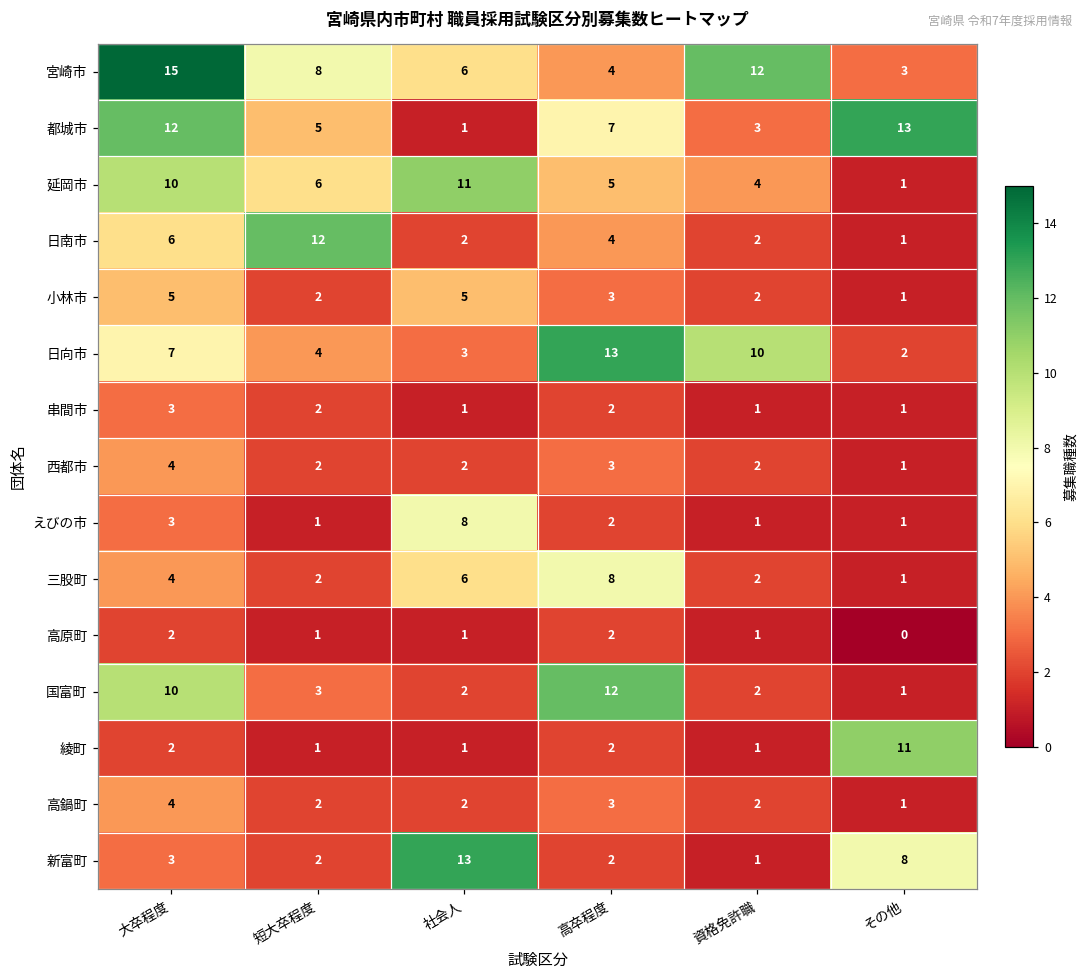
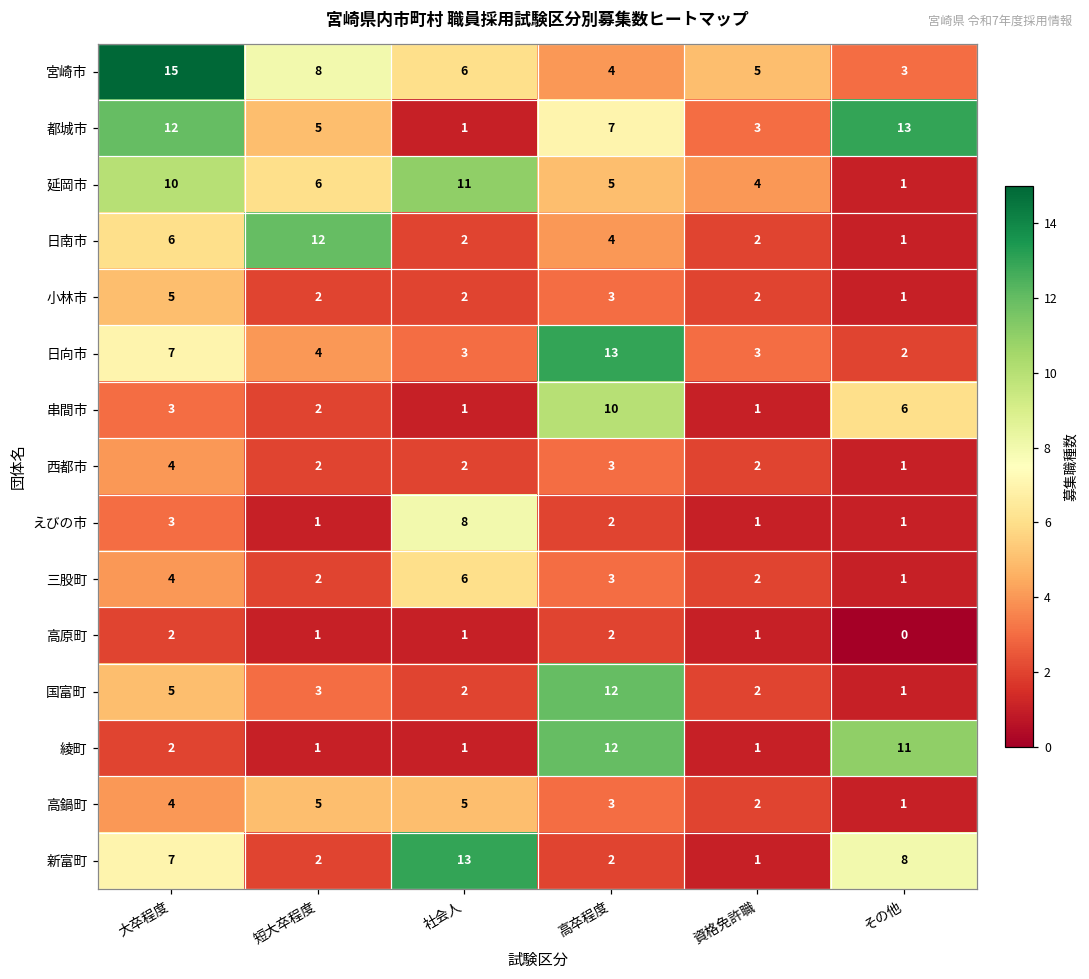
  {
    "宮崎市": {
      "大卒程度": 15,
      "短大卒程度": 8,
      "社会人": 6,
      "高卒程度": 4,
-     "資格免許職": 12,
+     "資格免許職": 5,
      "その他": 3
    },
    "都城市": {
      "大卒程度": 12,
      "短大卒程度": 5,
      "社会人": 1,
      "高卒程度": 7,
      "資格免許職": 3,
      "その他": 13
    },
    "延岡市": {
      "大卒程度": 10,
      "短大卒程度": 6,
      "社会人": 11,
      "高卒程度": 5,
      "資格免許職": 4,
      "その他": 1
    },
    "日南市": {
      "大卒程度": 6,
      "短大卒程度": 12,
      "社会人": 2,
      "高卒程度": 4,
      "資格免許職": 2,
      "その他": 1
    },
    "小林市": {
      "大卒程度": 5,
      "短大卒程度": 2,
-     "社会人": 5,
+     "社会人": 2,
      "高卒程度": 3,
      "資格免許職": 2,
      "その他": 1
    },
    "日向市": {
      "大卒程度": 7,
      "短大卒程度": 4,
      "社会人": 3,
      "高卒程度": 13,
-     "資格免許職": 10,
+     "資格免許職": 3,
      "その他": 2
    },
    "串間市": {
      "大卒程度": 3,
      "短大卒程度": 2,
      "社会人": 1,
-     "高卒程度": 2,
+     "高卒程度": 10,
      "資格免許職": 1,
-     "その他": 1
+     "その他": 6
    },
    "西都市": {
      "大卒程度": 4,
      "短大卒程度": 2,
      "社会人": 2,
      "高卒程度": 3,
      "資格免許職": 2,
      "その他": 1
    },
    "えびの市": {
      "大卒程度": 3,
      "短大卒程度": 1,
      "社会人": 8,
      "高卒程度": 2,
      "資格免許職": 1,
      "その他": 1
    },
    "三股町": {
      "大卒程度": 4,
      "短大卒程度": 2,
      "社会人": 6,
-     "高卒程度": 8,
+     "高卒程度": 3,
      "資格免許職": 2,
      "その他": 1
    },
    "高原町": {
      "大卒程度": 2,
      "短大卒程度": 1,
      "社会人": 1,
      "高卒程度": 2,
      "資格免許職": 1,
      "その他": 0
    },
    "国富町": {
-     "大卒程度": 10,
+     "大卒程度": 5,
      "短大卒程度": 3,
      "社会人": 2,
      "高卒程度": 12,
      "資格免許職": 2,
      "その他": 1
    },
    "綾町": {
      "大卒程度": 2,
      "短大卒程度": 1,
      "社会人": 1,
-     "高卒程度": 2,
+     "高卒程度": 12,
      "資格免許職": 1,
      "その他": 11
    },
    "高鍋町": {
      "大卒程度": 4,
-     "短大卒程度": 2,
-     "社会人": 2,
+     "短大卒程度": 5,
+     "社会人": 5,
      "高卒程度": 3,
      "資格免許職": 2,
      "その他": 1
    },
    "新富町": {
-     "大卒程度": 3,
+     "大卒程度": 7,
      "短大卒程度": 2,
      "社会人": 13,
      "高卒程度": 2,
      "資格免許職": 1,
      "その他": 8
    }
  }
